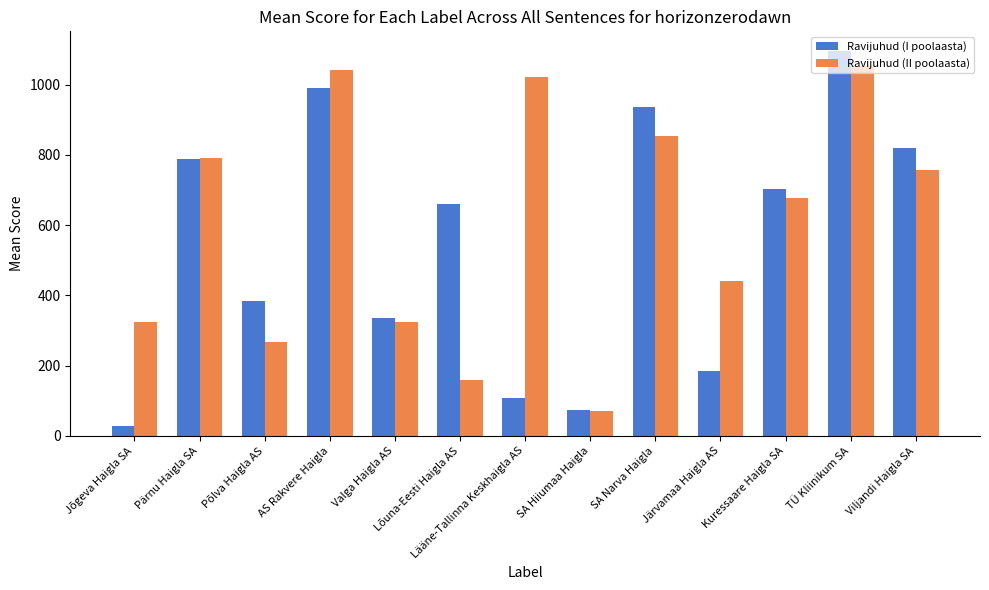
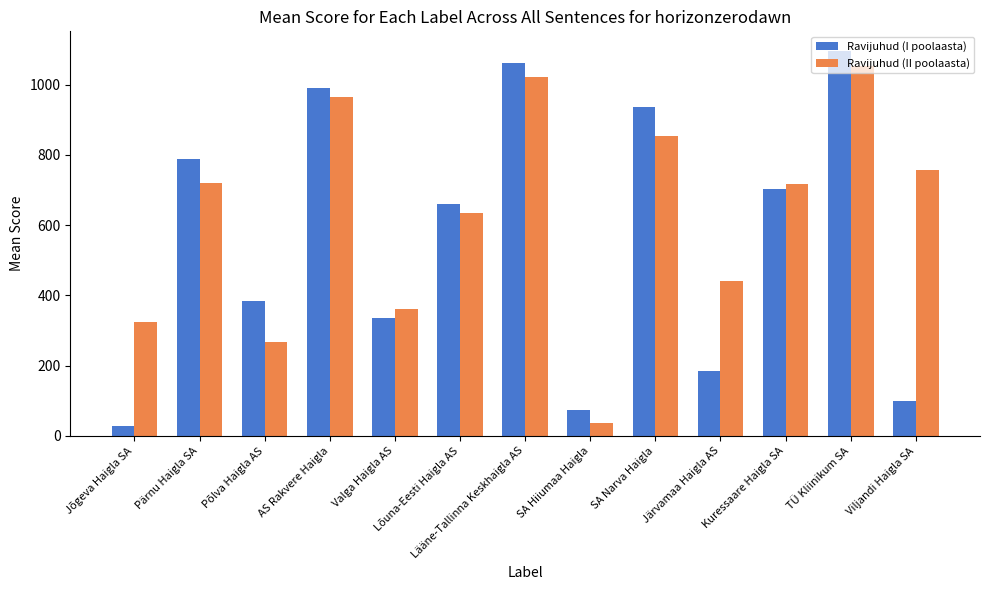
  {
    "Ravijuhud (I poolaasta)": {
      "Jõgeva Haigla SA": 30,
      "Pärnu Haigla SA": 790,
      "Põlva Haigla AS": 390,
      "AS Rakvere Haigla": 990,
      "Valga Haigla AS": 340,
      "Lõuna-Eesti Haigla AS": 660,
-     "Lääne-Tallinna Keskhaigla AS": 110,
+     "Lääne-Tallinna Keskhaigla AS": 1060,
      "SA Hiiumaa Haigla": 70,
      "SA Narva Haigla": 940,
      "Järvamaa Haigla AS": 180,
      "Kuressaare Haigla SA": 700,
-     "Viljandi Haigla SA": 820
+     "Viljandi Haigla SA": 100
    },
    "Ravijuhud (II poolaasta)": {
      "Jõgeva Haigla SA": 330,
-     "Pärnu Haigla SA": 790,
+     "Pärnu Haigla SA": 720,
      "Põlva Haigla AS": 270,
-     "AS Rakvere Haigla": 1040,
-     "Valga Haigla AS": 320,
-     "Lõuna-Eesti Haigla AS": 160,
+     "AS Rakvere Haigla": 970,
+     "Valga Haigla AS": 360,
+     "Lõuna-Eesti Haigla AS": 630,
      "Lääne-Tallinna Keskhaigla AS": 1020,
-     "SA Hiiumaa Haigla": 70,
+     "SA Hiiumaa Haigla": 40,
      "SA Narva Haigla": 850,
      "Järvamaa Haigla AS": 440,
-     "Kuressaare Haigla SA": 680,
+     "Kuressaare Haigla SA": 720,
      "Viljandi Haigla SA": 760
    }
  }
